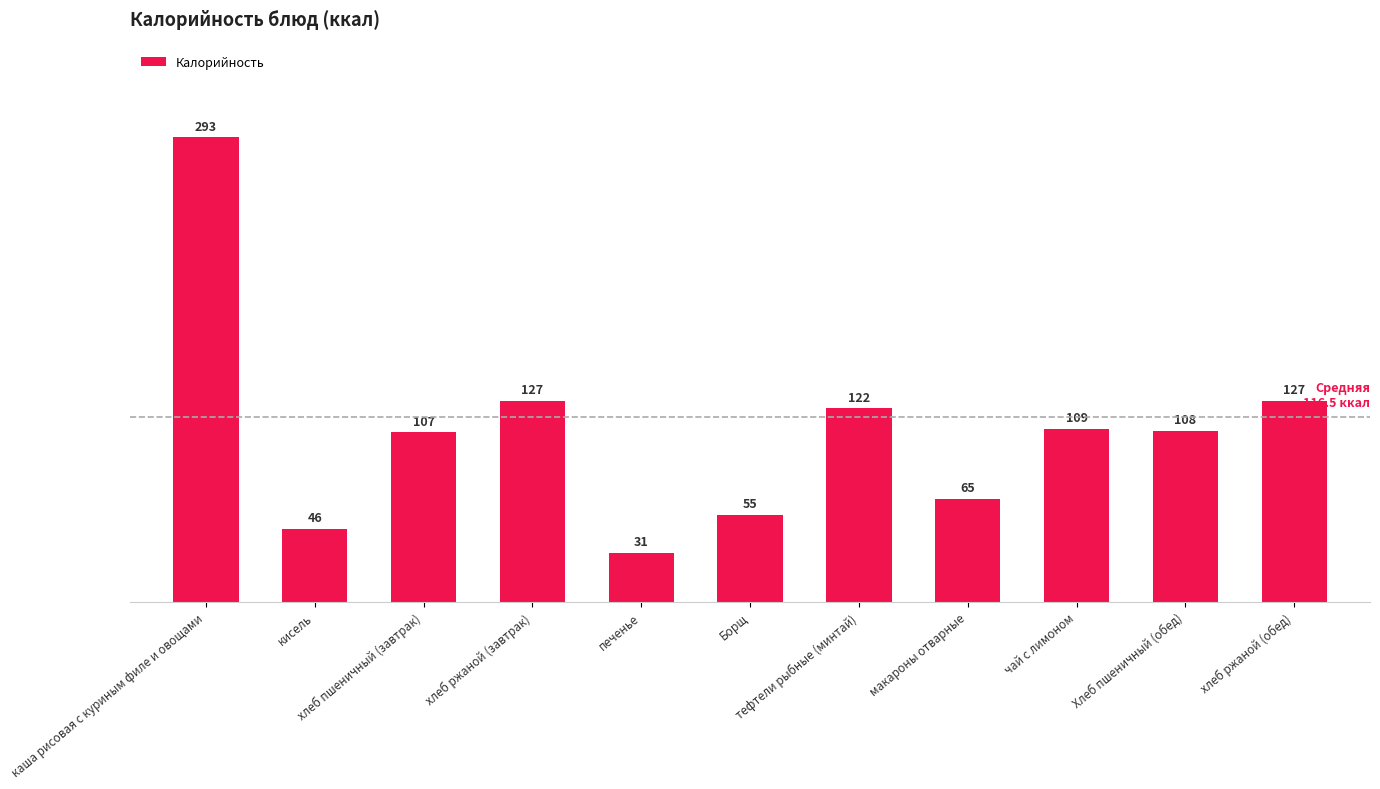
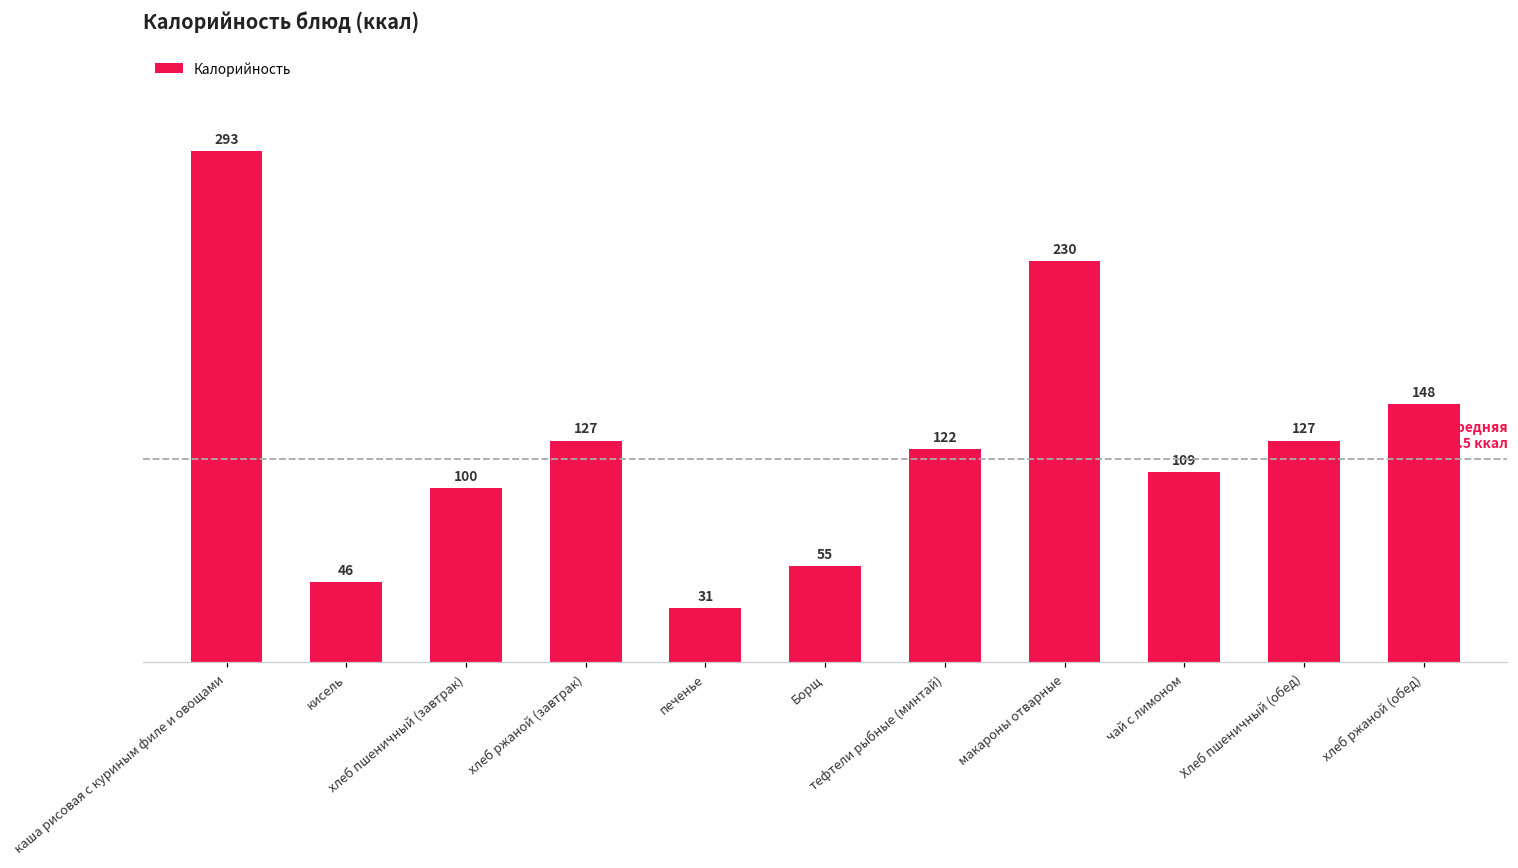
  {
    "каша рисовая с куриным филе и овощами": 293,
    "кисель": 46,
-   "хлеб пшеничный (завтрак)": 107,
+   "хлеб пшеничный (завтрак)": 100,
    "хлеб ржаной (завтрак)": 127,
    "печенье": 31,
    "Борщ": 55,
    "тефтели рыбные (минтай)": 122,
-   "макароны отварные": 65,
+   "макароны отварные": 230,
    "чай с лимоном": 109,
-   "Хлеб пшеничный (обед)": 108,
-   "хлеб ржаной (обед)": 127
+   "Хлеб пшеничный (обед)": 127,
+   "хлеб ржаной (обед)": 148
  }
